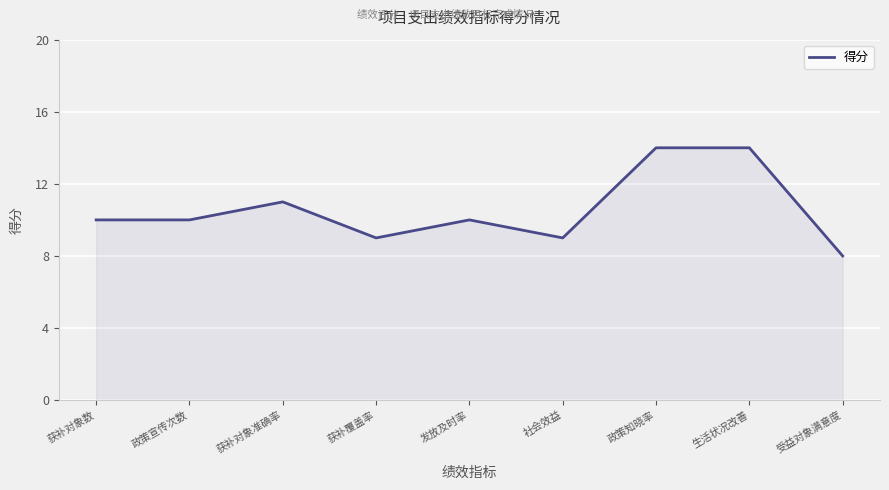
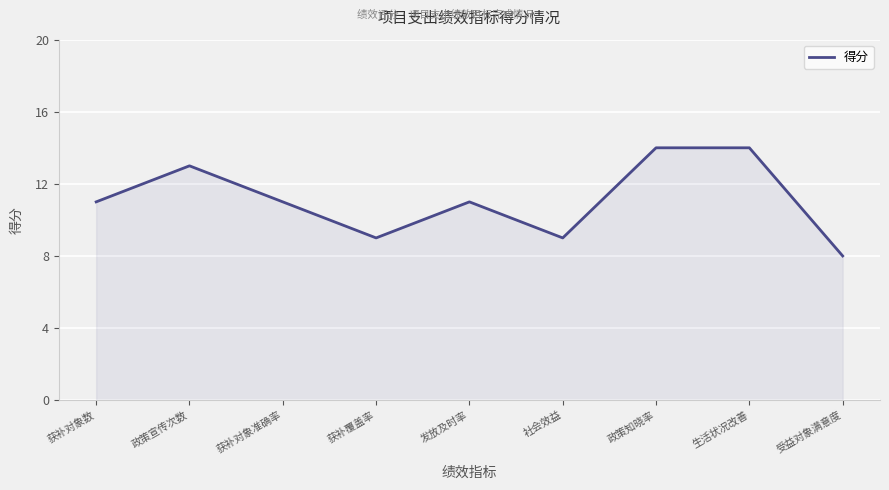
  {
-   "获补对象数": 10,
-   "政策宣传次数": 10,
+   "获补对象数": 11,
+   "政策宣传次数": 13,
    "获补对象准确率": 11,
    "获补覆盖率": 9,
-   "发放及时率": 10,
+   "发放及时率": 11,
    "社会效益": 9,
    "政策知晓率": 14,
    "生活状况改善": 14,
    "受益对象满意度": 8
  }
